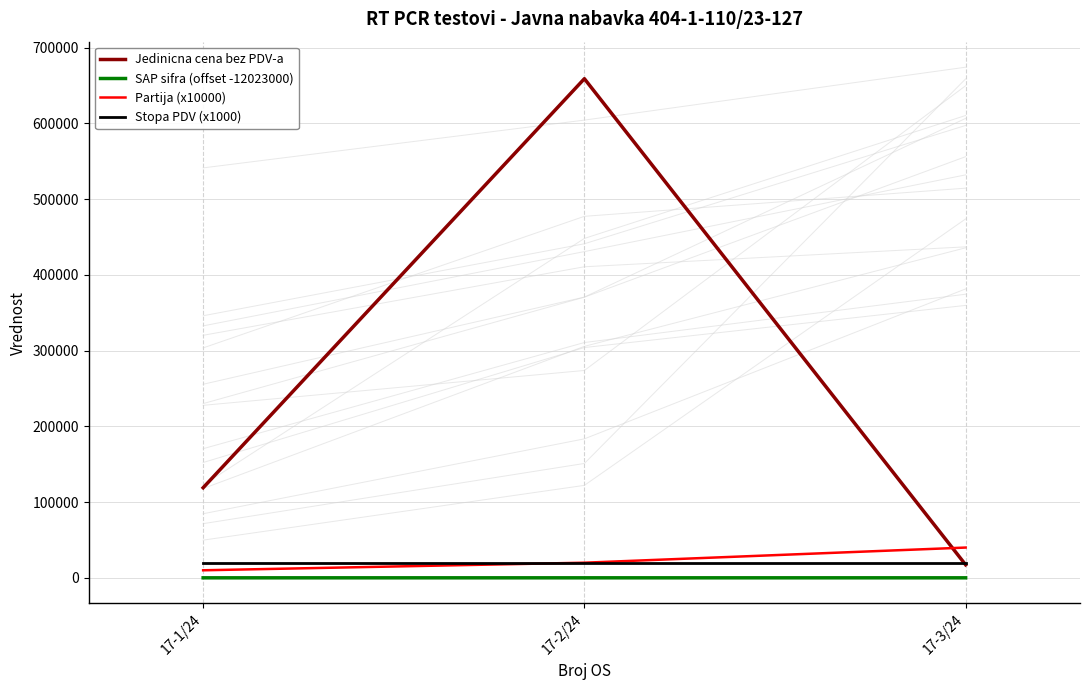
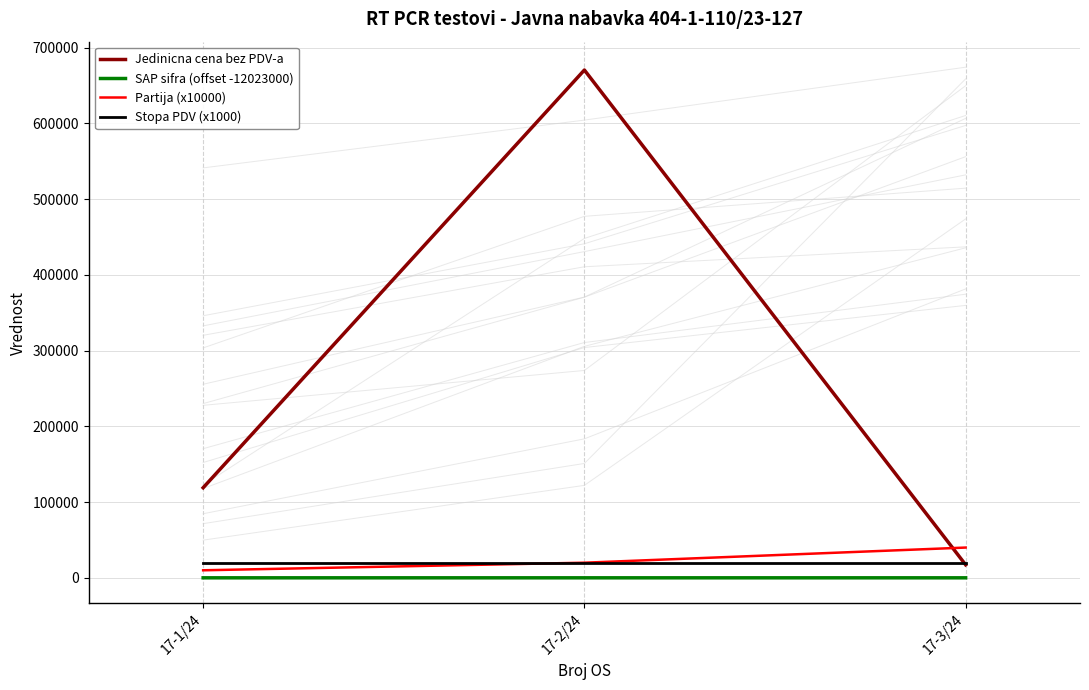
  {
    "Jedinicna cena bez PDV-a": {
-     "17-2/24": 660000
+     "17-2/24": 670000
    },
    "SAP sifra (offset -12023000)": {
      "17-1/24": 0,
      "17-2/24": 0,
      "17-3/24": 0
    },
    "Partija (x10000)": {
      "17-1/24": 10000,
      "17-3/24": 40000
    },
    "Stopa PDV (x1000)": {
      "17-1/24": 20000
    }
  }
